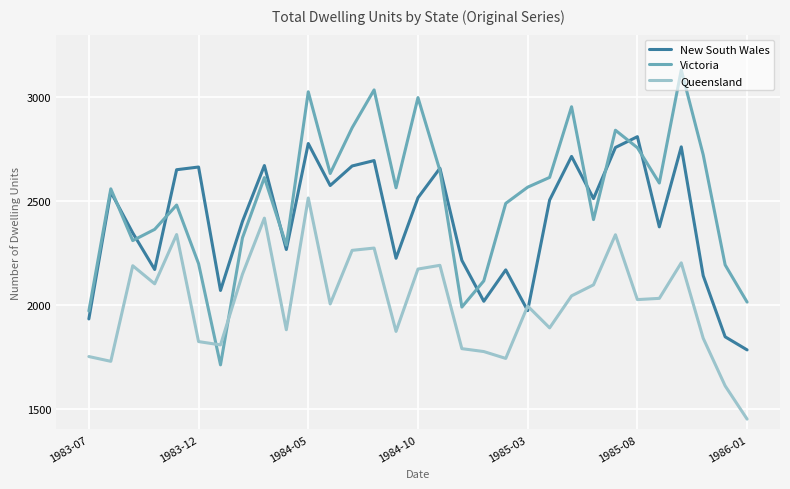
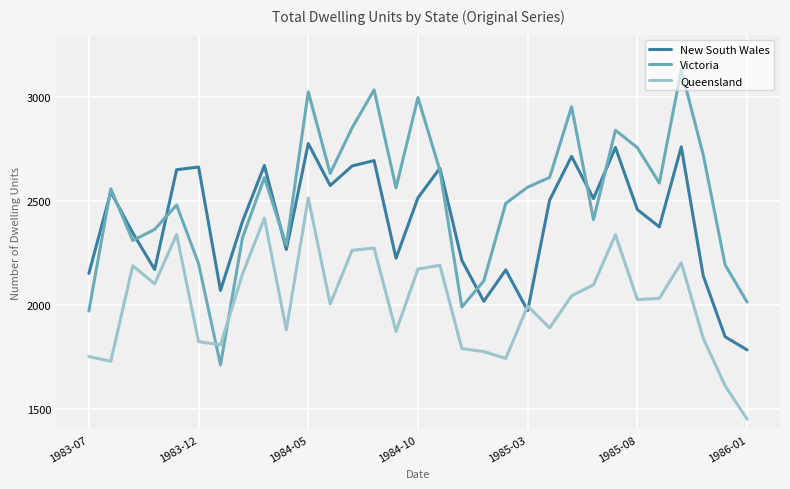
  {
    "New South Wales": {
-     "1983-07": 1930,
+     "1983-07": 2150,
      "1983-12": 2660,
      "1984-05": 2780,
      "1984-10": 2520,
      "1985-03": 1970,
-     "1985-08": 2810,
+     "1985-08": 2460,
      "1986-01": 1780
    }
  }
